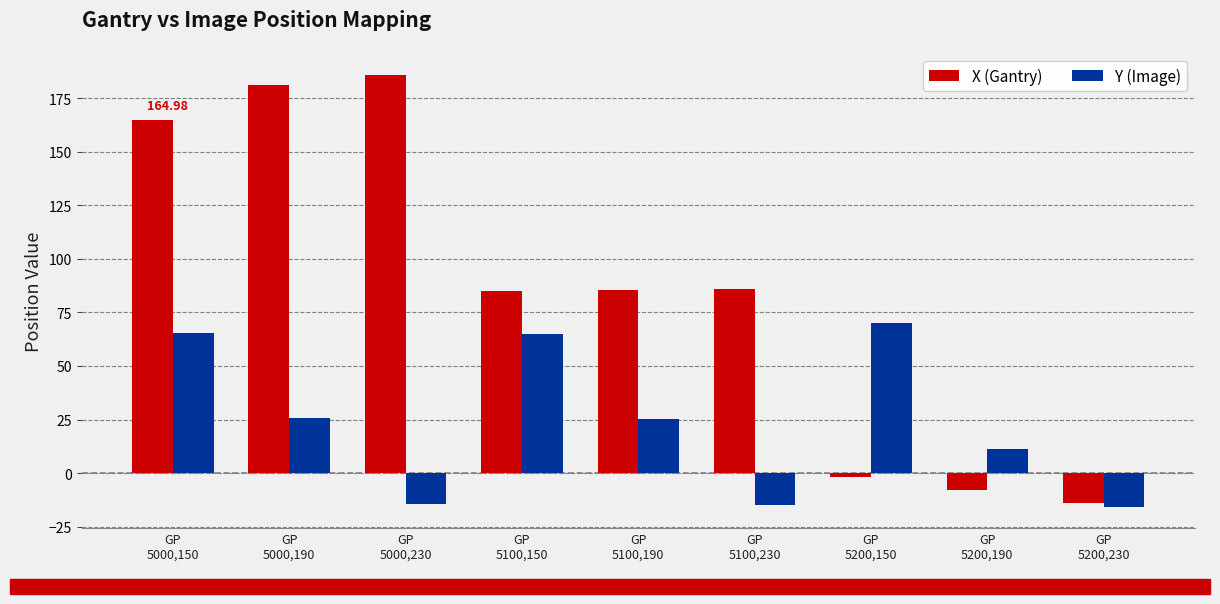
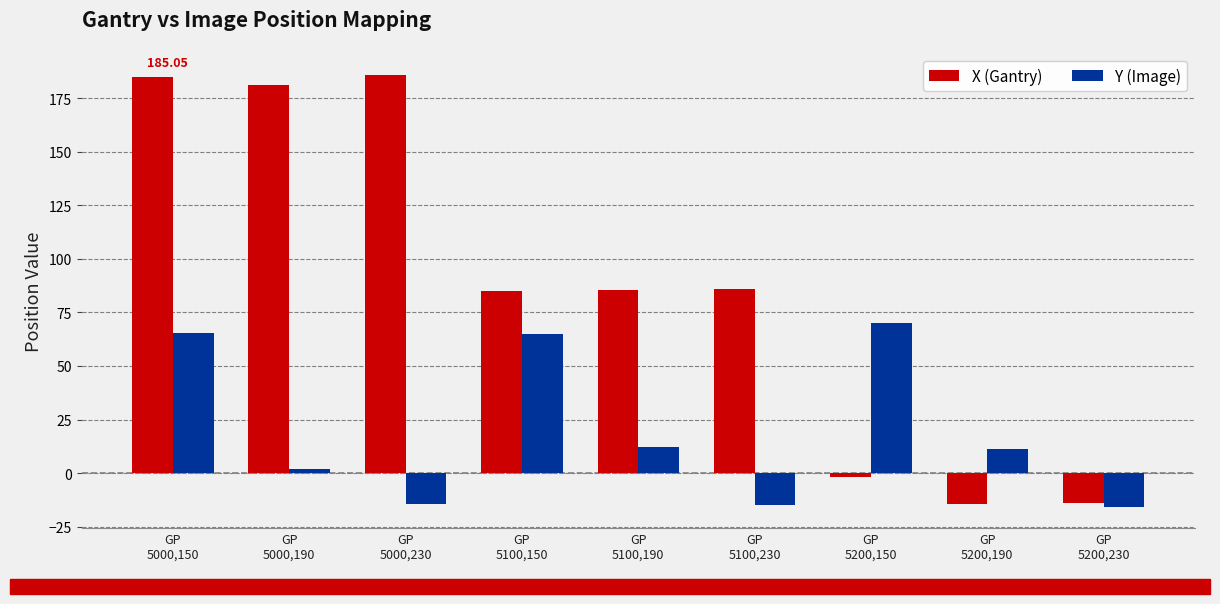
  {
    "X (Gantry)": {
-     "GP 5000,150": 164.98,
-     "GP 5200,190": -8
+     "GP 5000,150": 185.05,
+     "GP 5200,190": -14
    },
    "Y (Image)": {
      "GP 5000,150": 66,
-     "GP 5000,190": 26,
+     "GP 5000,190": 2,
      "GP 5000,230": -14,
      "GP 5100,150": 65,
-     "GP 5100,190": 25,
+     "GP 5100,190": 12,
      "GP 5100,230": -15,
      "GP 5200,150": 70,
      "GP 5200,190": 11,
      "GP 5200,230": -16
    }
  }
